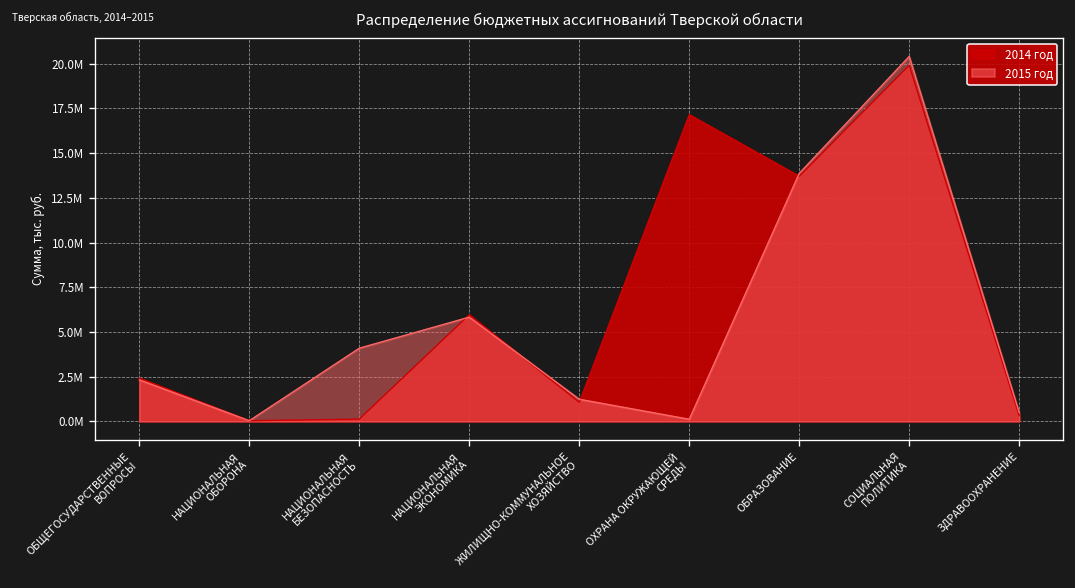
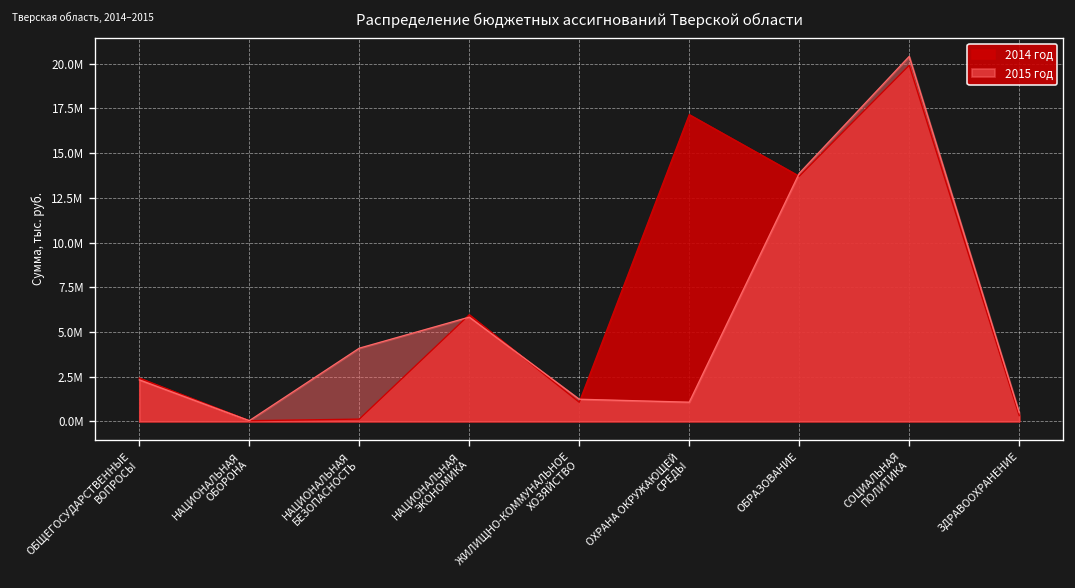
  {
    "2014 год": {
      "НАЦИОНАЛЬНАЯ БЕЗОПАСНОСТЬ": 100000,
      "ОХРАНА ОКРУЖАЮЩЕЙ СРЕДЫ": 17200000,
      "СОЦИАЛЬНАЯ ПОЛИТИКА": 19900000
    },
    "2015 год": {
      "НАЦИОНАЛЬНАЯ БЕЗОПАСНОСТЬ": 4100000,
-     "ОХРАНА ОКРУЖАЮЩЕЙ СРЕДЫ": 100000,
+     "ОХРАНА ОКРУЖАЮЩЕЙ СРЕДЫ": 1100000,
      "СОЦИАЛЬНАЯ ПОЛИТИКА": 20400000
    }
  }
